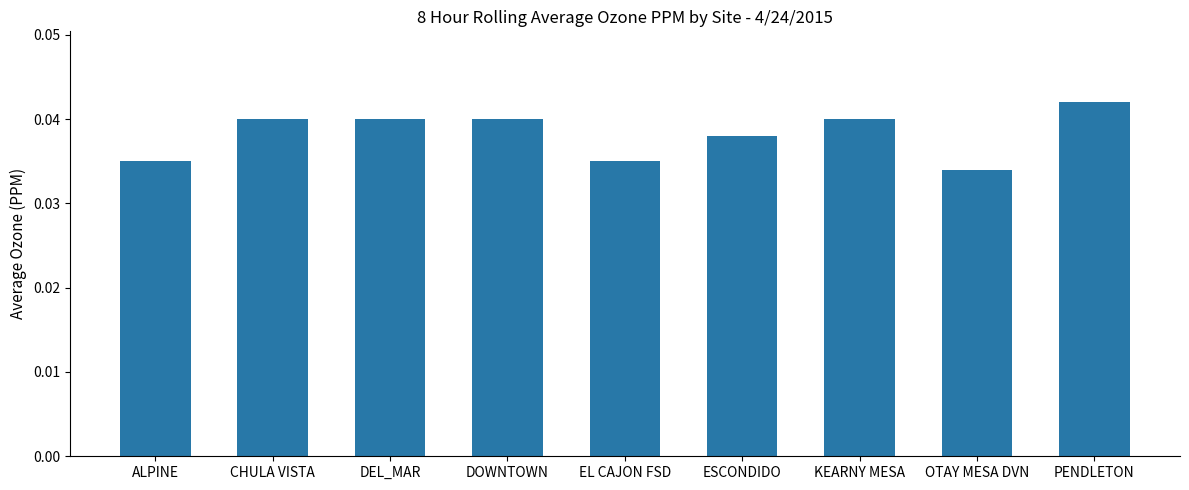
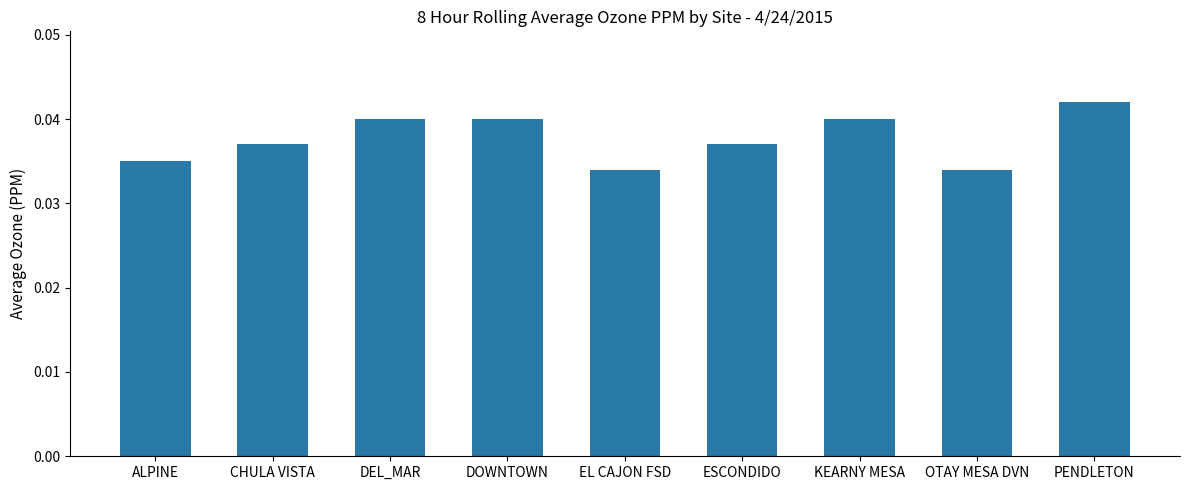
  {
    "ALPINE": 0.035,
-   "CHULA VISTA": 0.040,
+   "CHULA VISTA": 0.037,
    "DEL_MAR": 0.040,
    "DOWNTOWN": 0.040,
-   "EL CAJON FSD": 0.035,
-   "ESCONDIDO": 0.038,
+   "EL CAJON FSD": 0.034,
+   "ESCONDIDO": 0.037,
    "KEARNY MESA": 0.040,
    "OTAY MESA DVN": 0.034,
    "PENDLETON": 0.042
  }
